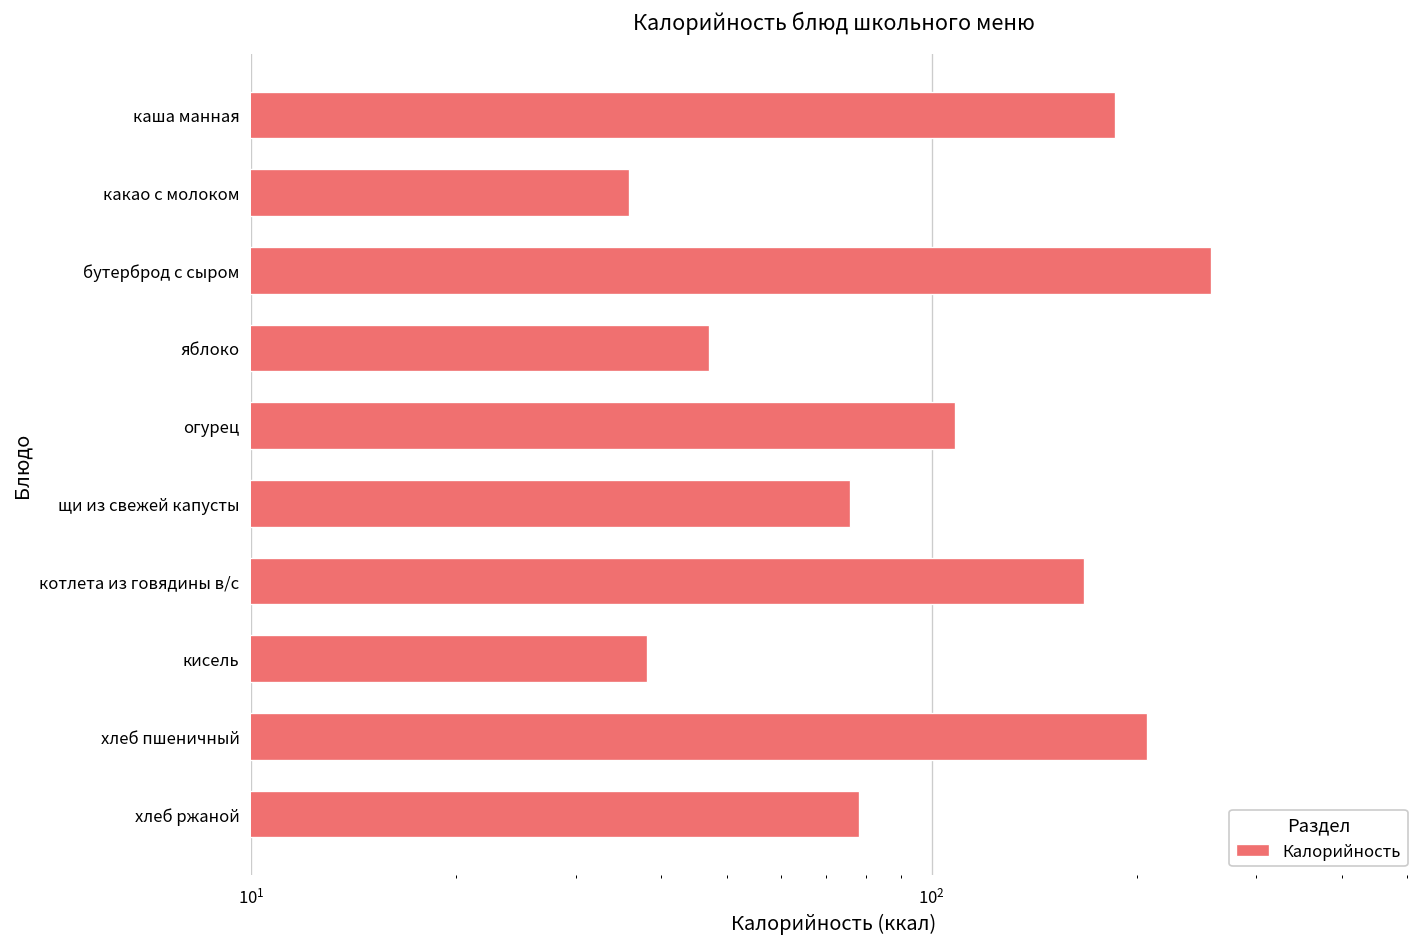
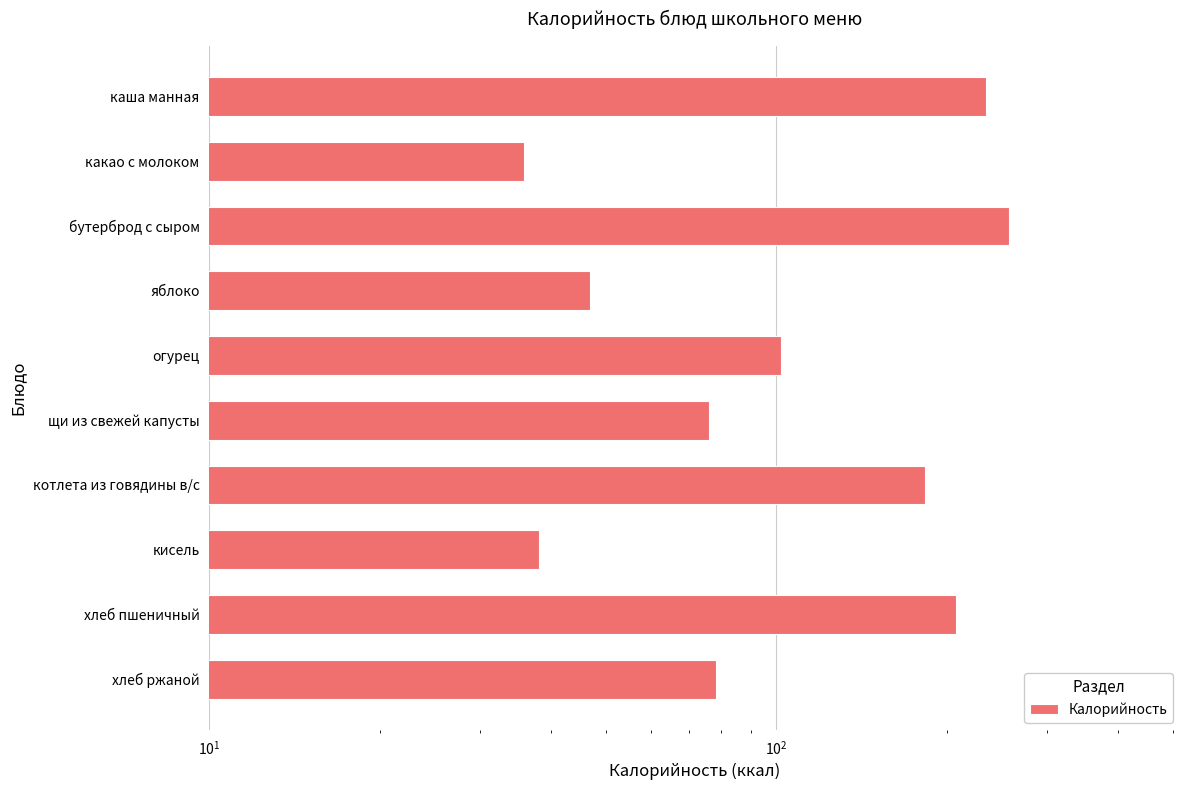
  {
-   "каша манная": 186,
+   "каша манная": 234,
    "какао с молоком": 36,
    "бутерброд с сыром": 260,
    "яблоко": 47,
-   "огурец": 108,
+   "огурец": 102,
    "щи из свежей капусты": 76,
-   "котлета из говядины в/с": 167,
+   "котлета из говядины в/с": 183,
    "кисель": 38,
    "хлеб пшеничный": 207,
    "хлеб ржаной": 78
  }
